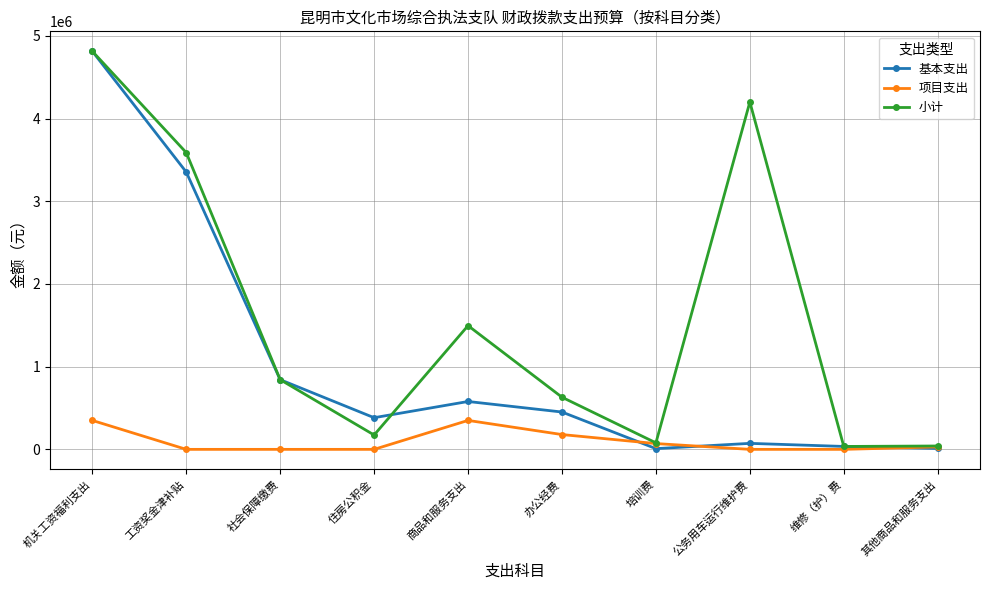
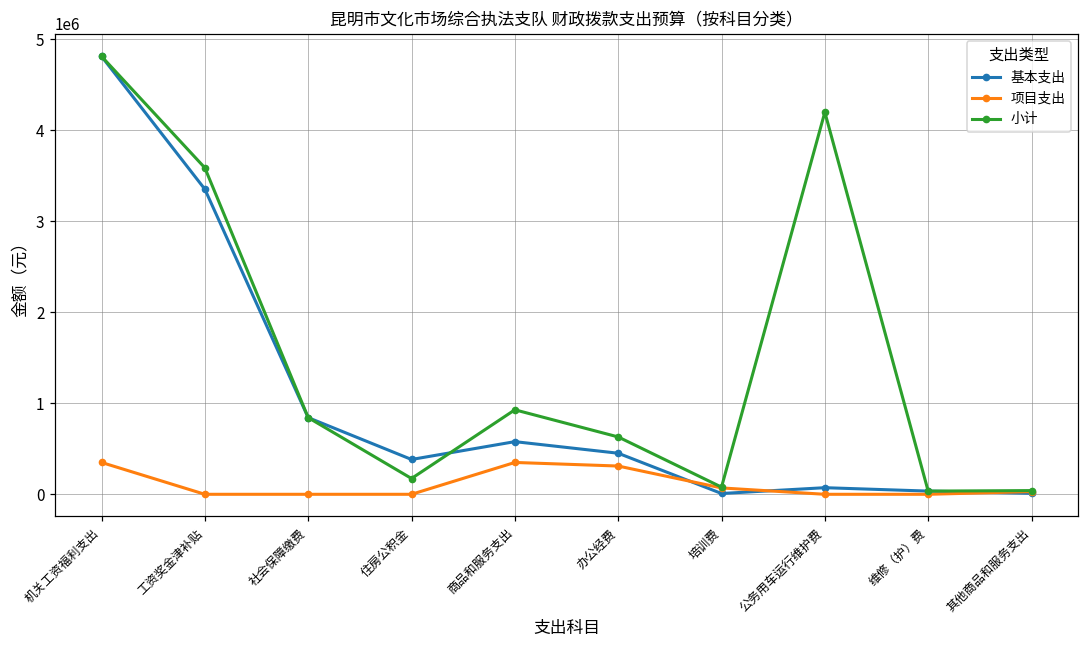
  {
    "基本支出": {
      "工资奖金津补贴": 3400000,
      "住房公积金": 400000,
      "商品和服务支出": 600000,
      "办公经费": 500000,
      "培训费": 0,
      "公务用车运行维护费": 100000
    },
    "项目支出": {
      "机关工资福利支出": 400000,
      "工资奖金津补贴": 0,
      "社会保障缴费": 0,
      "住房公积金": 0,
      "商品和服务支出": 400000,
-     "办公经费": 200000,
+     "办公经费": 300000,
      "公务用车运行维护费": 0,
      "维修（护）费": 0
    },
    "小计": {
      "工资奖金津补贴": 3600000,
      "住房公积金": 200000,
-     "商品和服务支出": 1500000,
+     "商品和服务支出": 900000,
      "办公经费": 600000,
      "公务用车运行维护费": 4200000
    }
  }
